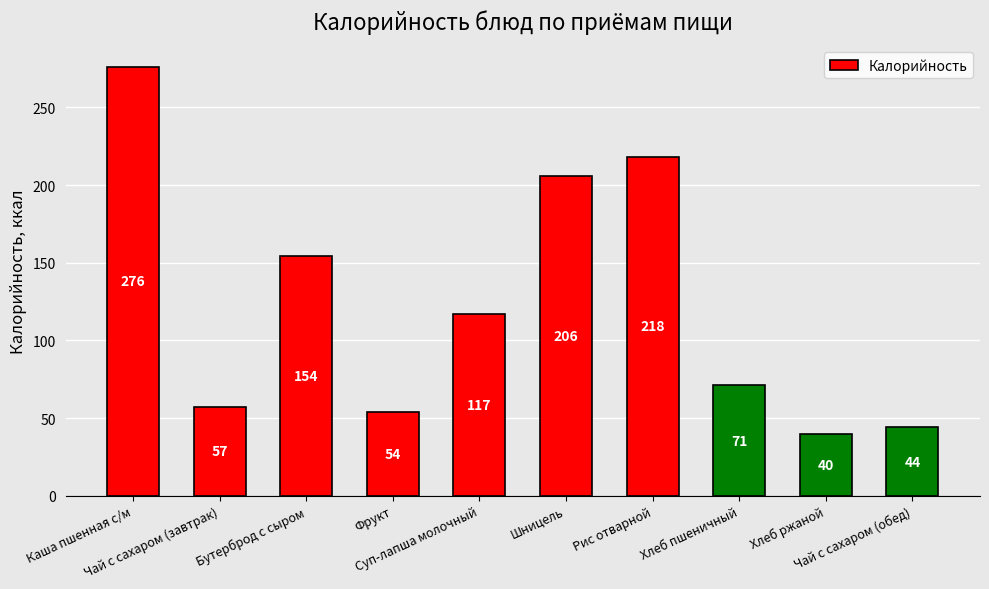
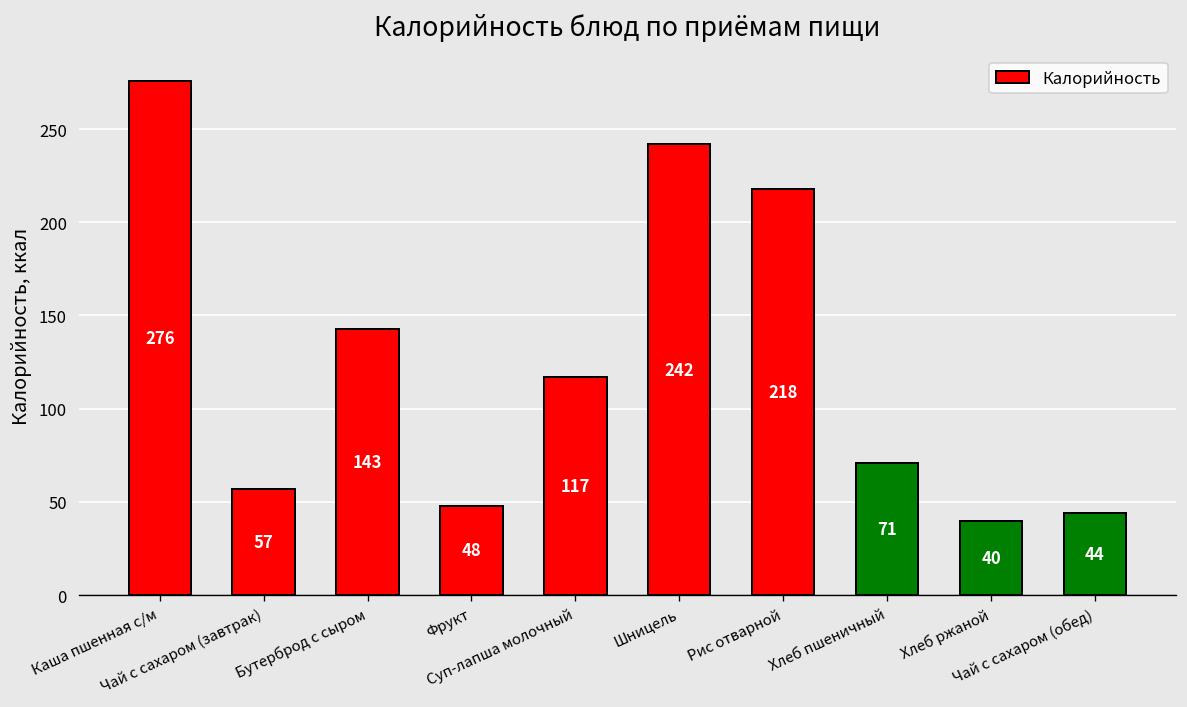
  {
    "Каша пшенная с/м": 276,
    "Чай с сахаром (завтрак)": 57,
-   "Бутерброд с сыром": 154,
-   "Фрукт": 54,
+   "Бутерброд с сыром": 143,
+   "Фрукт": 48,
    "Суп-лапша молочный": 117,
-   "Шницель": 206,
+   "Шницель": 242,
    "Рис отварной": 218,
    "Хлеб пшеничный": 71,
    "Хлеб ржаной": 40,
    "Чай с сахаром (обед)": 44
  }
